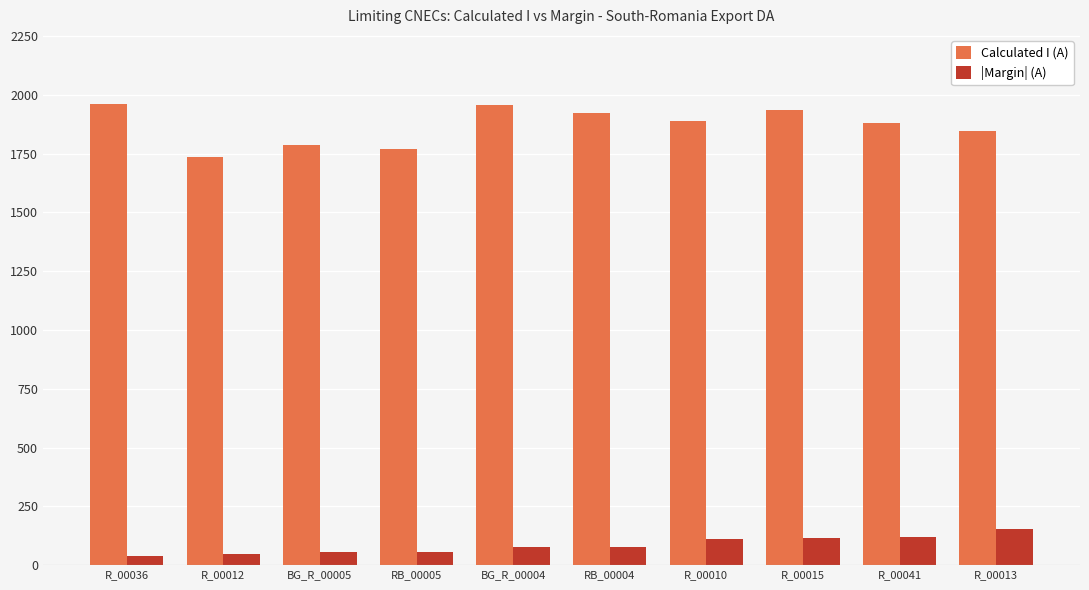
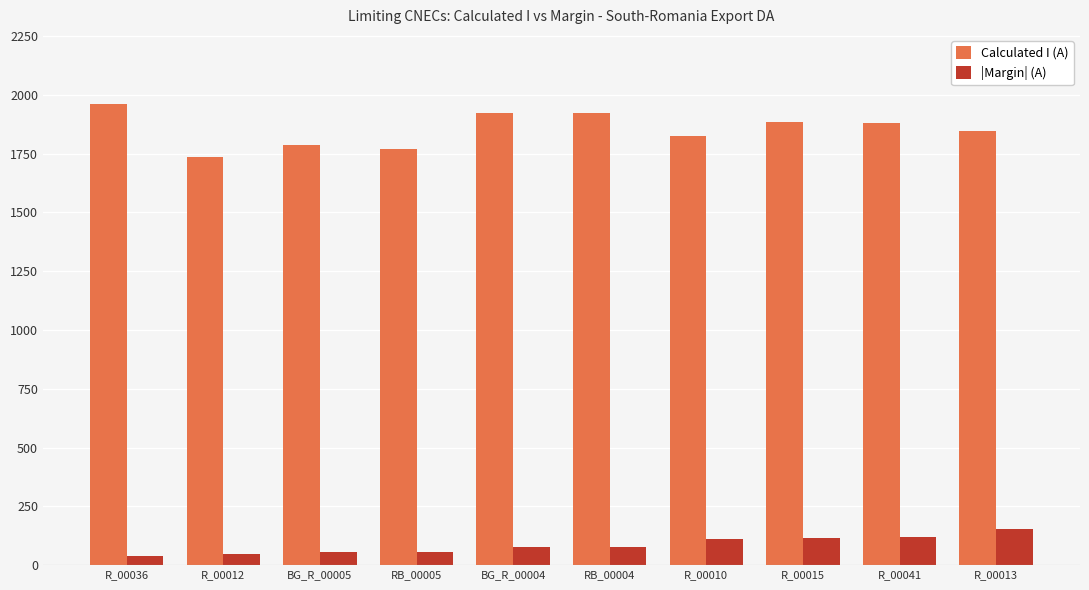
  {
    "Calculated I (A)": {
      "R_00036": 1960,
      "R_00012": 1740,
      "BG_R_00005": 1790,
      "RB_00005": 1770,
-     "BG_R_00004": 1960,
+     "BG_R_00004": 1920,
      "RB_00004": 1920,
-     "R_00010": 1890,
-     "R_00015": 1930,
+     "R_00010": 1830,
+     "R_00015": 1880,
      "R_00041": 1880,
      "R_00013": 1850
    },
    "|Margin| (A)": {
      "R_00036": 40,
      "R_00012": 50,
      "BG_R_00005": 60,
      "RB_00005": 60,
      "BG_R_00004": 80,
      "RB_00004": 80,
      "R_00010": 110,
      "R_00015": 120,
      "R_00041": 120,
      "R_00013": 150
    }
  }
